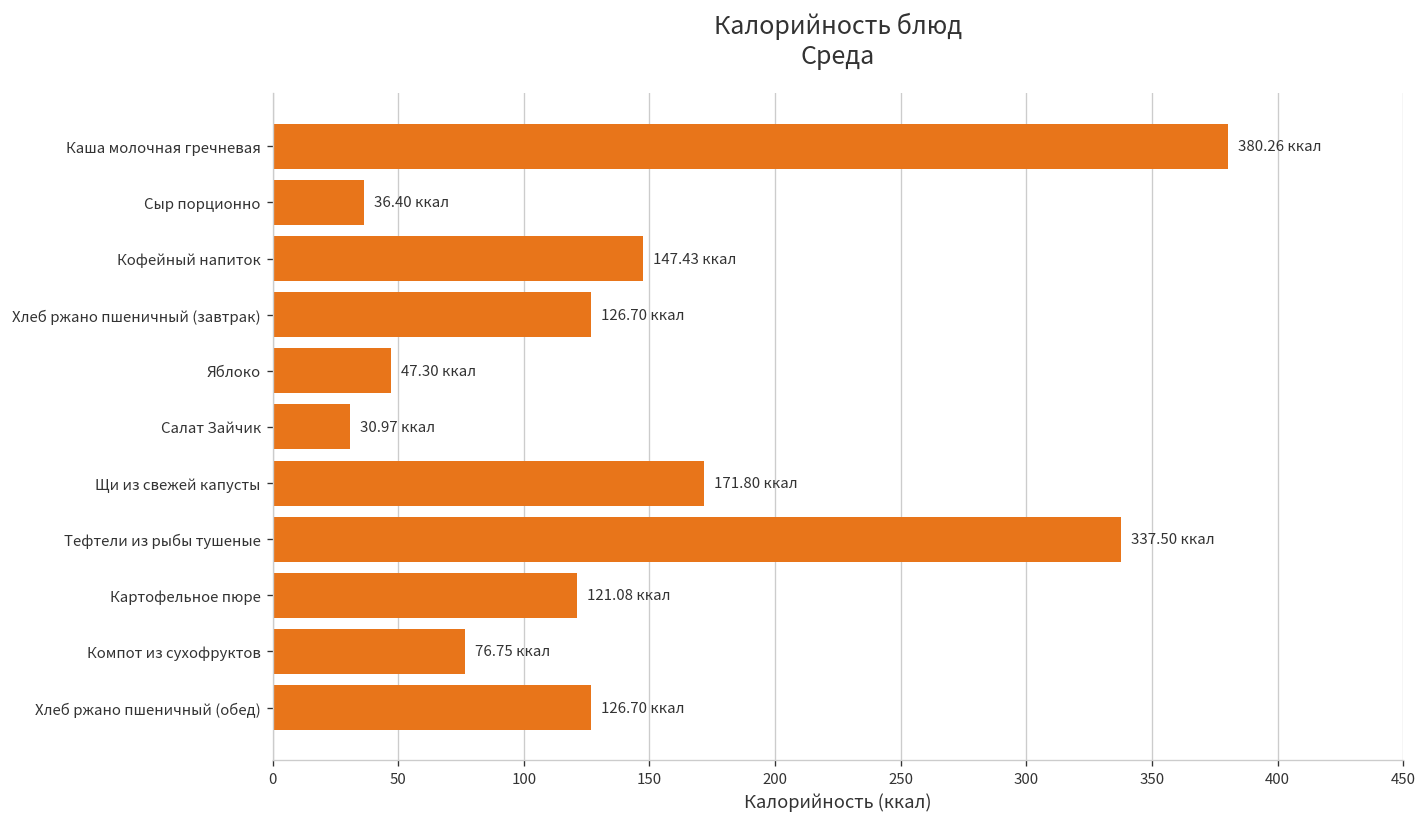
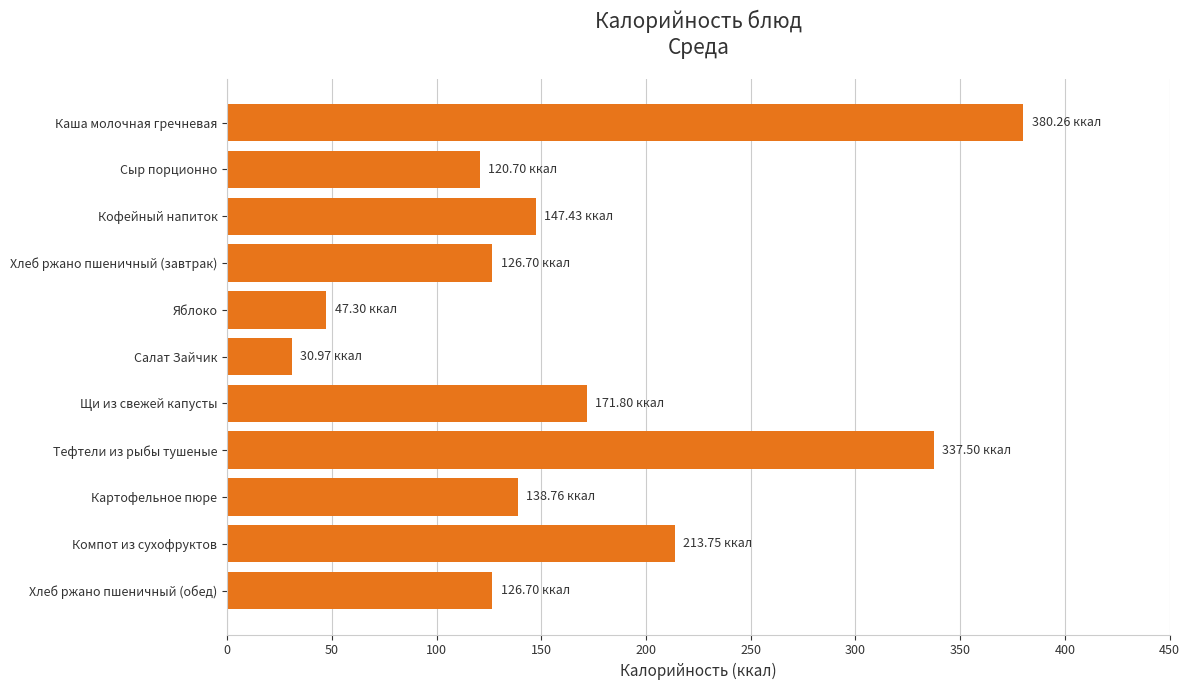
  {
    "Каша молочная гречневая": 380.26,
-   "Сыр порционно": 36.40,
+   "Сыр порционно": 120.70,
    "Кофейный напиток": 147.43,
    "Хлеб ржано пшеничный (завтрак)": 126.70,
    "Яблоко": 47.30,
    "Салат Зайчик": 30.97,
    "Щи из свежей капусты": 171.80,
    "Тефтели из рыбы тушеные": 337.50,
-   "Картофельное пюре": 121.08,
-   "Компот из сухофруктов": 76.75,
+   "Картофельное пюре": 138.76,
+   "Компот из сухофруктов": 213.75,
    "Хлеб ржано пшеничный (обед)": 126.70
  }
